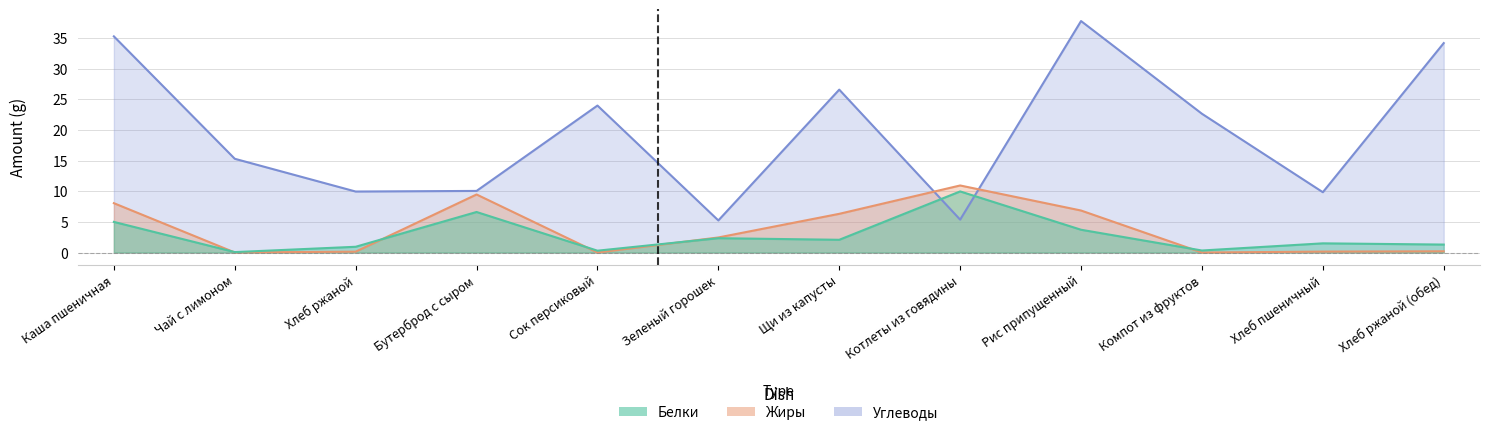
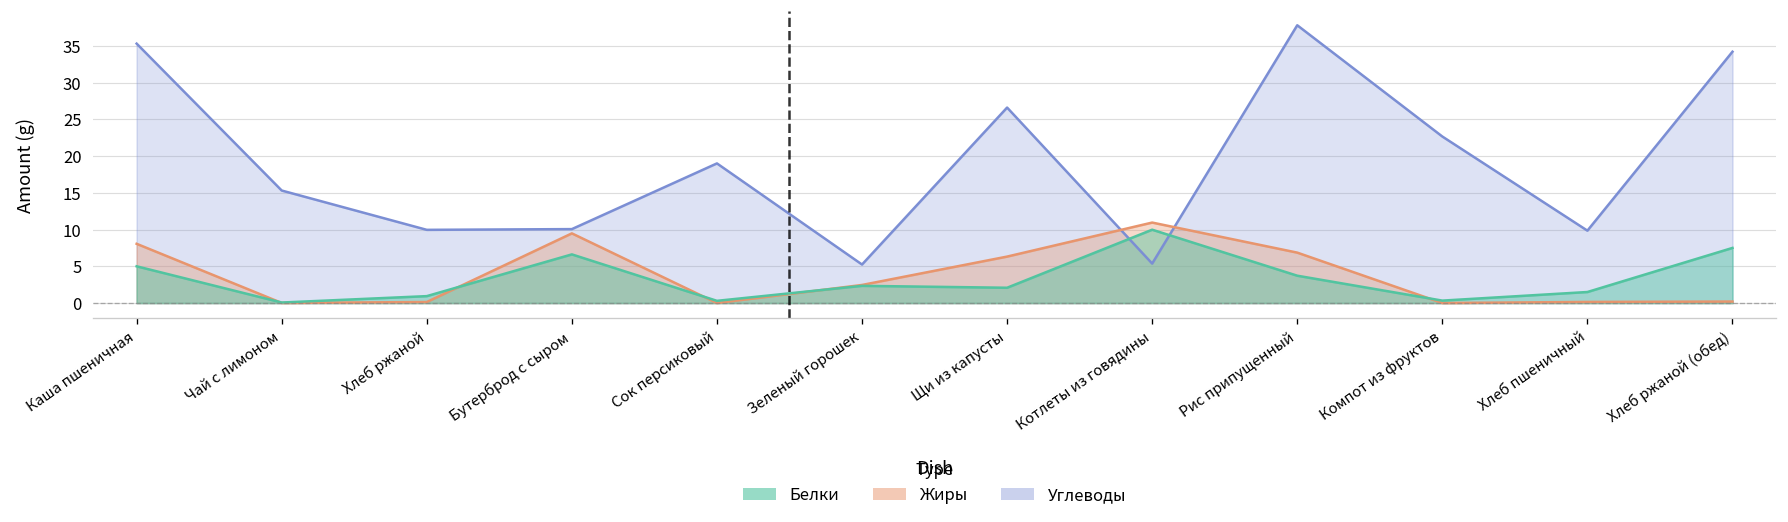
  {
    "Углеводы": {
      "Каша пшеничная": 35,
      "Чай с лимоном": 15,
      "Хлеб ржаной": 10,
      "Бутерброд с сыром": 10,
-     "Сок персиковый": 24,
+     "Сок персиковый": 19,
      "Зеленый горошек": 5,
      "Щи из капусты": 27,
      "Котлеты из говядины": 5,
      "Рис припущенный": 38,
      "Компот из фруктов": 23,
      "Хлеб пшеничный": 10,
      "Хлеб ржаной (обед)": 34
    },
    "Жиры": {
      "Каша пшеничная": 8,
      "Хлеб ржаной": 0,
      "Бутерброд с сыром": 9,
      "Щи из капусты": 6,
      "Котлеты из говядины": 11,
      "Рис припущенный": 7,
      "Хлеб пшеничный": 0,
      "Хлеб ржаной (обед)": 0
    },
    "Белки": {
      "Каша пшеничная": 5,
      "Хлеб ржаной": 1,
      "Бутерброд с сыром": 7,
      "Щи из капусты": 2,
      "Котлеты из говядины": 10,
      "Рис припущенный": 4,
      "Хлеб пшеничный": 2,
-     "Хлеб ржаной (обед)": 1
+     "Хлеб ржаной (обед)": 8
    }
  }
